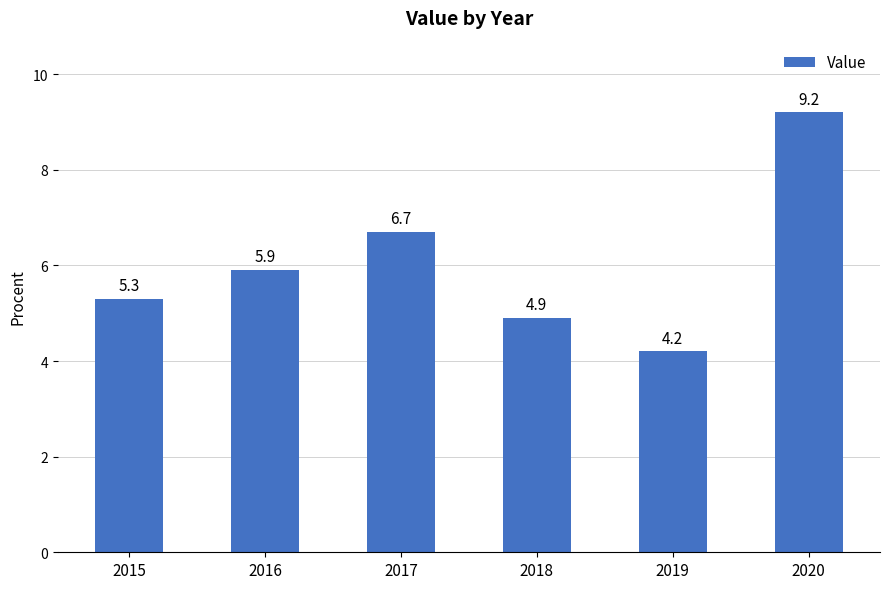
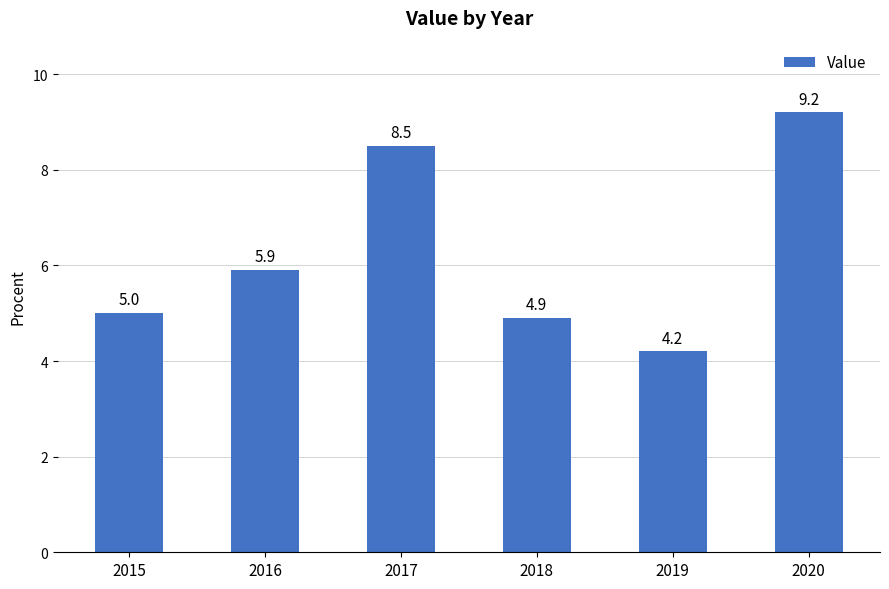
  {
-   "2015": 5.3,
+   "2015": 5.0,
    "2016": 5.9,
-   "2017": 6.7,
+   "2017": 8.5,
    "2018": 4.9,
    "2019": 4.2,
    "2020": 9.2
  }
